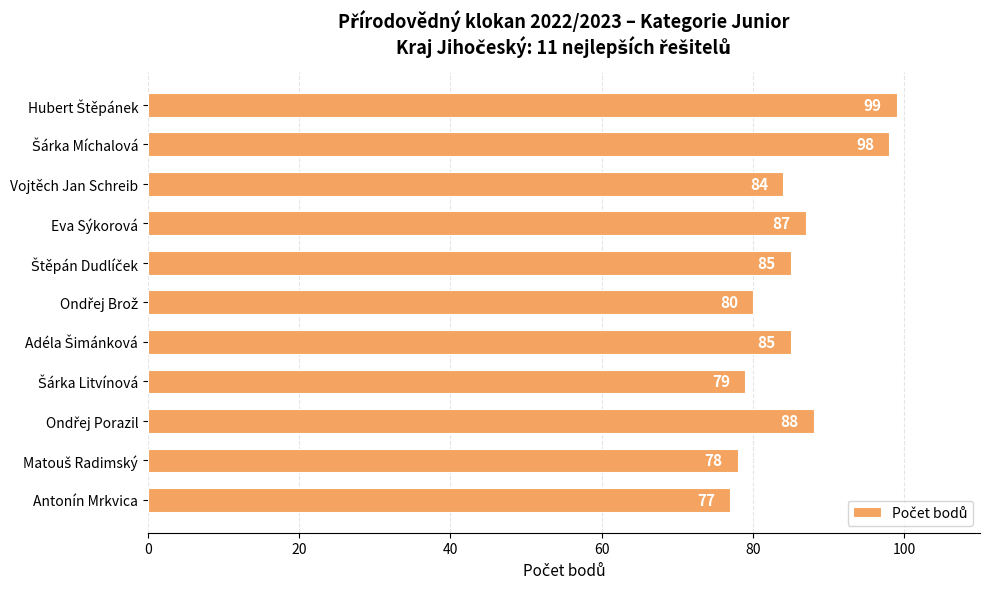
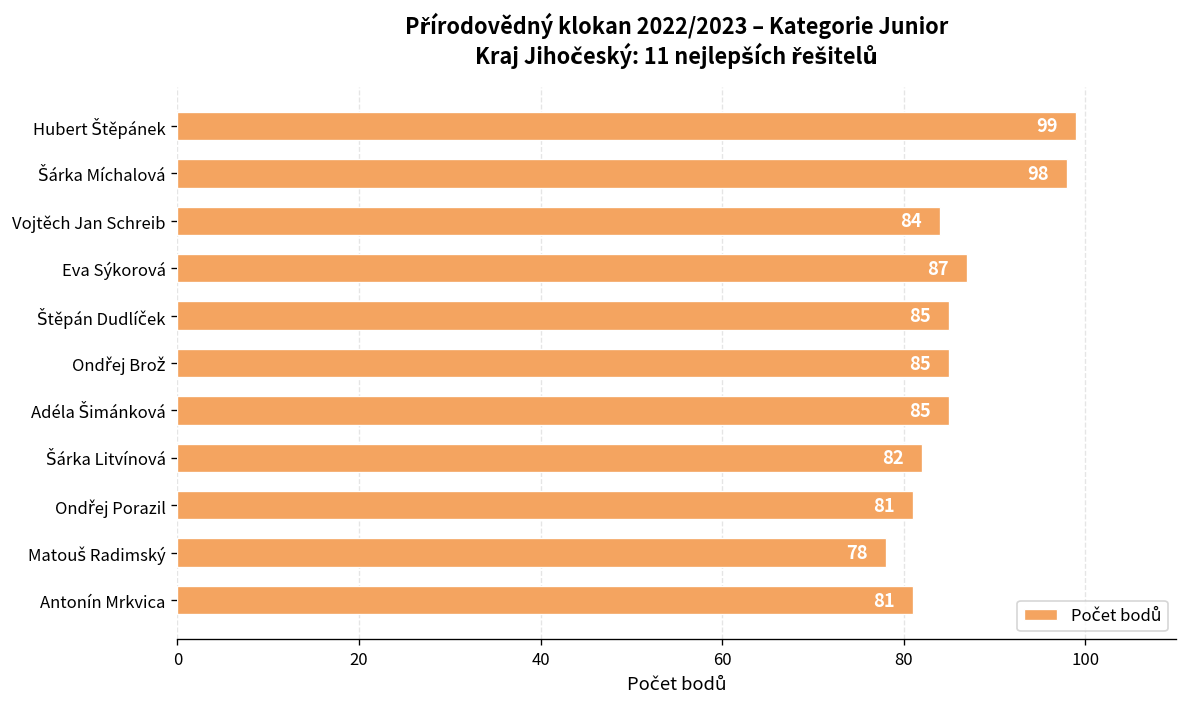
  {
    "Hubert Štěpánek": 99,
    "Šárka Míchalová": 98,
    "Vojtěch Jan Schreib": 84,
    "Eva Sýkorová": 87,
    "Štěpán Dudlíček": 85,
-   "Ondřej Brož": 80,
+   "Ondřej Brož": 85,
    "Adéla Šimánková": 85,
-   "Šárka Litvínová": 79,
-   "Ondřej Porazil": 88,
+   "Šárka Litvínová": 82,
+   "Ondřej Porazil": 81,
    "Matouš Radimský": 78,
-   "Antonín Mrkvica": 77
+   "Antonín Mrkvica": 81
  }
